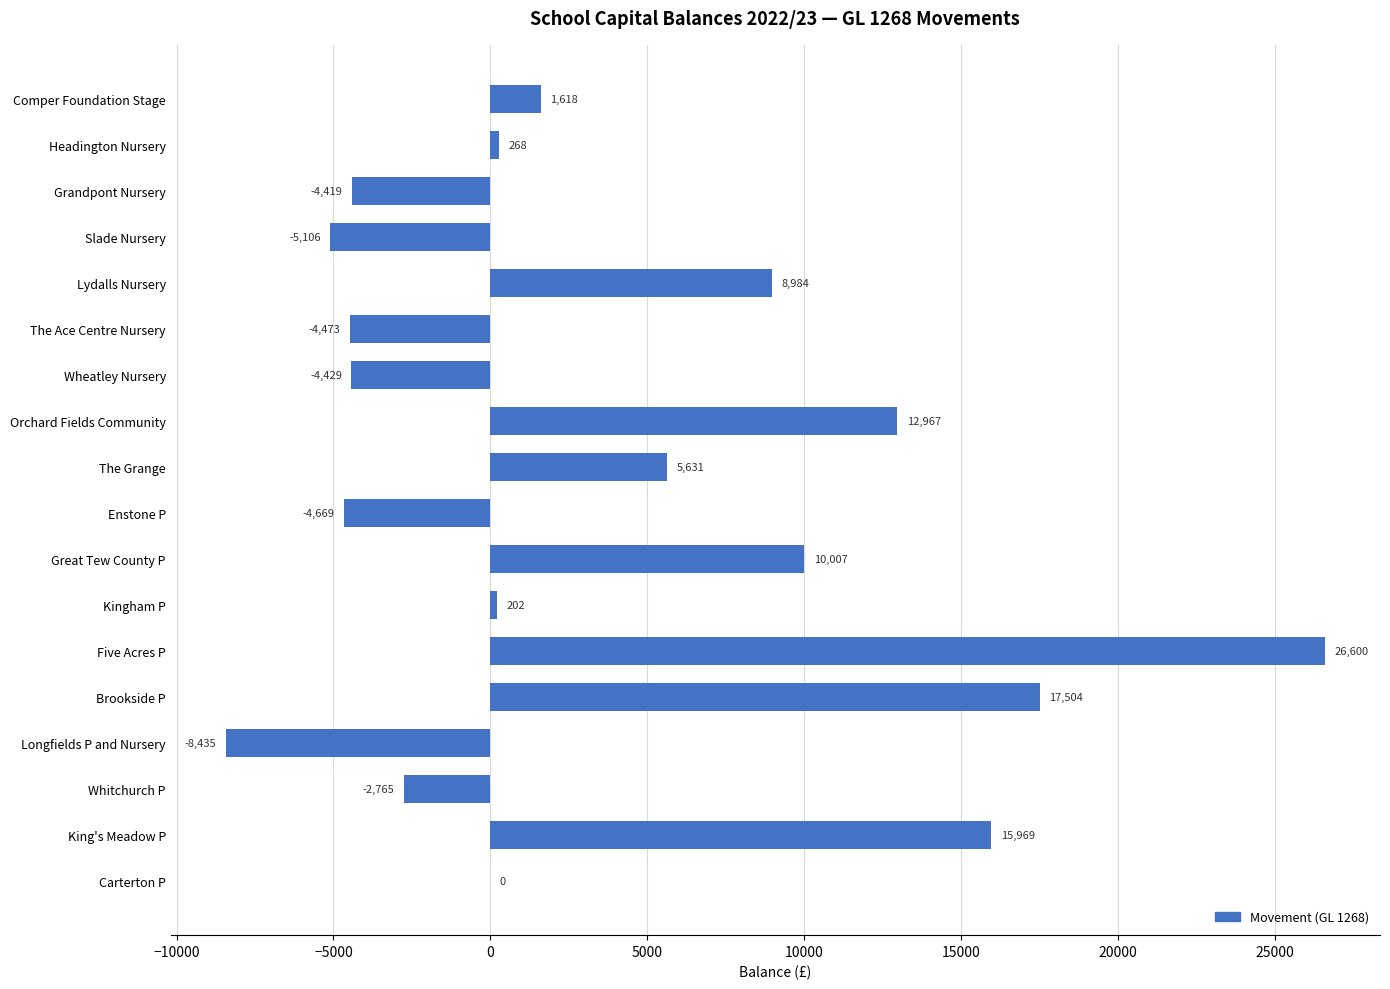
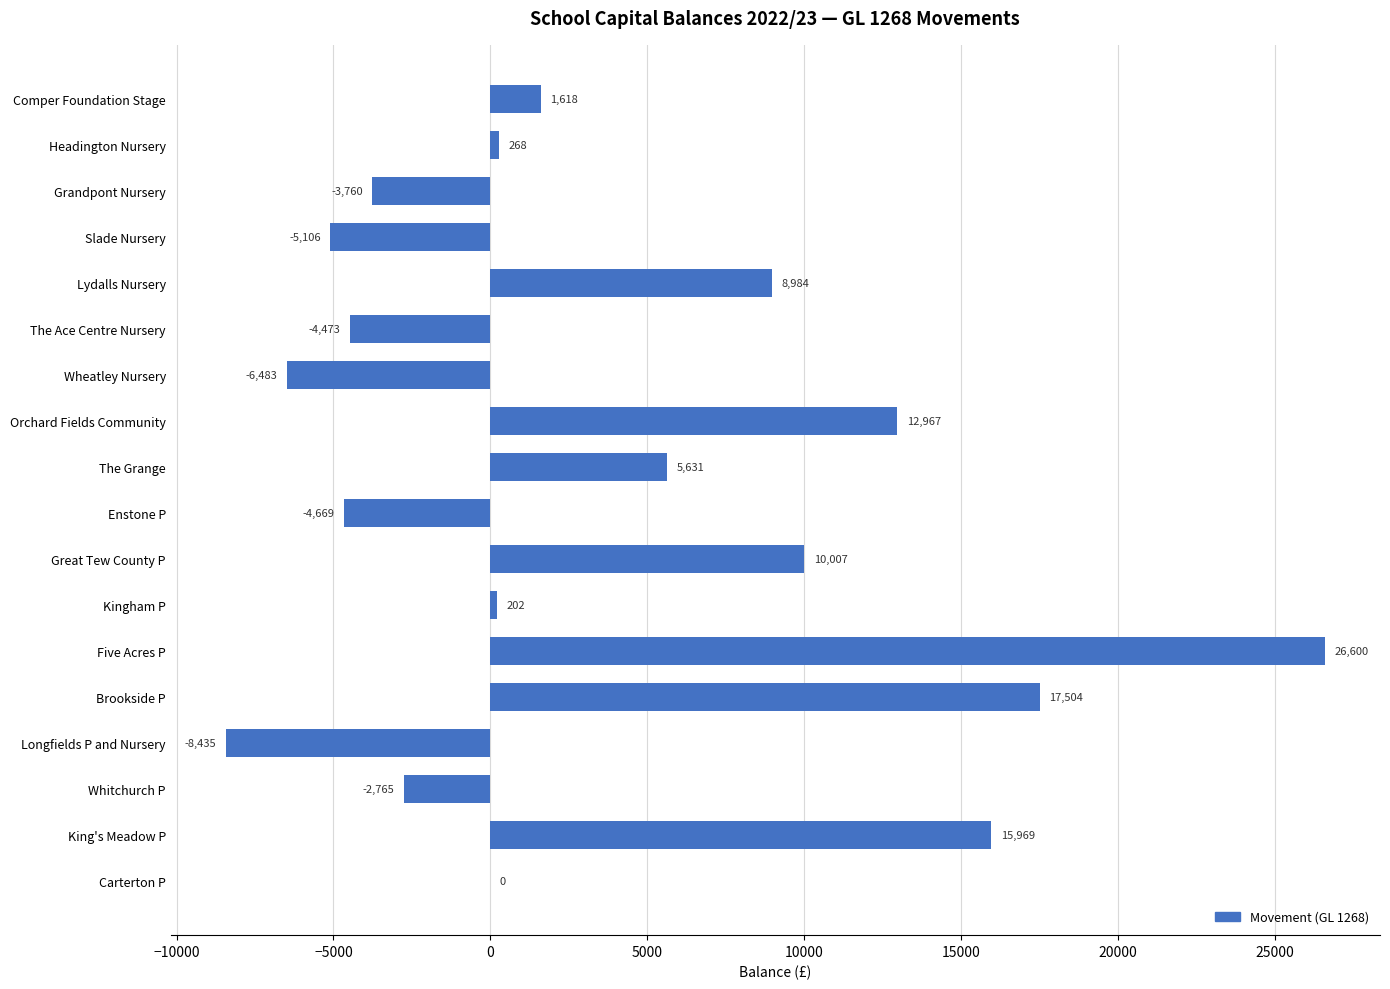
  {
    "Comper Foundation Stage": "1,618",
    "Headington Nursery": "268",
-   "Grandpont Nursery": "-4,419",
+   "Grandpont Nursery": "-3,760",
    "Slade Nursery": "-5,106",
    "Lydalls Nursery": "8,984",
    "The Ace Centre Nursery": "-4,473",
-   "Wheatley Nursery": "-4,429",
+   "Wheatley Nursery": "-6,483",
    "Orchard Fields Community": "12,967",
    "The Grange": "5,631",
    "Enstone P": "-4,669",
    "Great Tew County P": "10,007",
    "Kingham P": "202",
    "Five Acres P": "26,600",
    "Brookside P": "17,504",
    "Longfields P and Nursery": "-8,435",
    "Whitchurch P": "-2,765",
    "King's Meadow P": "15,969",
    "Carterton P": "0"
  }
